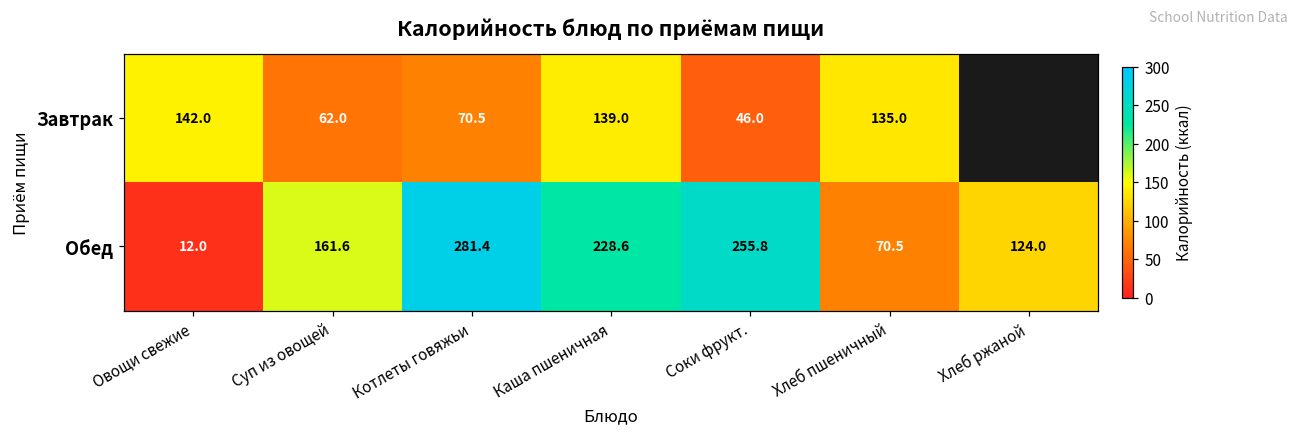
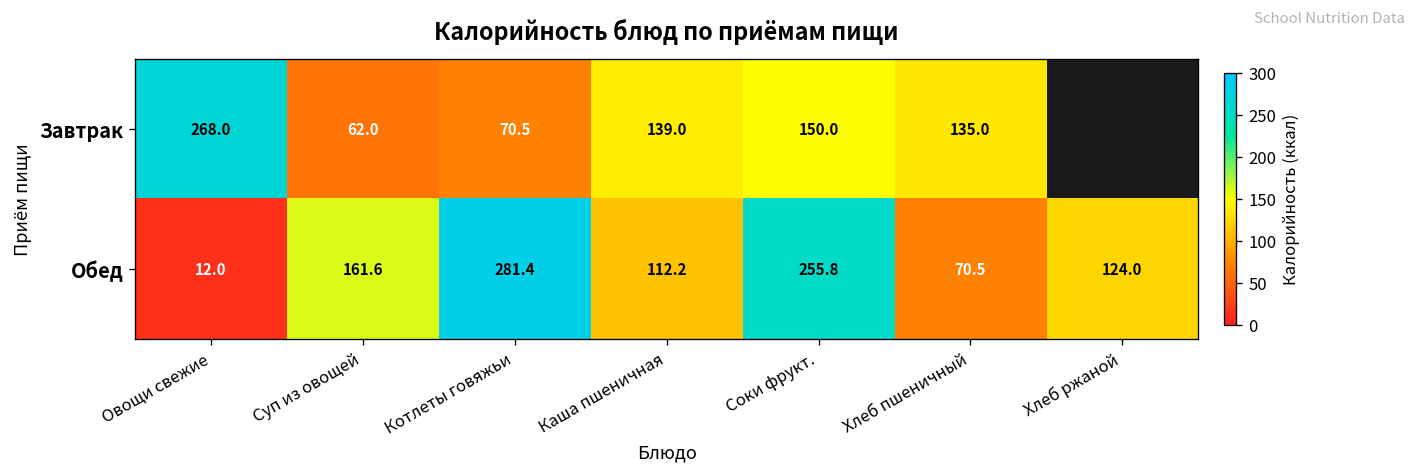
  {
    "Завтрак": {
-     "Овощи свежие": 142.0,
+     "Овощи свежие": 268.0,
      "Суп из овощей": 62.0,
      "Котлеты говяжьи": 70.5,
      "Каша пшеничная": 139.0,
-     "Соки фрукт.": 46.0,
+     "Соки фрукт.": 150.0,
      "Хлеб пшеничный": 135.0
    },
    "Обед": {
      "Овощи свежие": 12.0,
      "Суп из овощей": 161.6,
      "Котлеты говяжьи": 281.4,
-     "Каша пшеничная": 228.6,
+     "Каша пшеничная": 112.2,
      "Соки фрукт.": 255.8,
      "Хлеб пшеничный": 70.5,
      "Хлеб ржаной": 124.0
    }
  }
